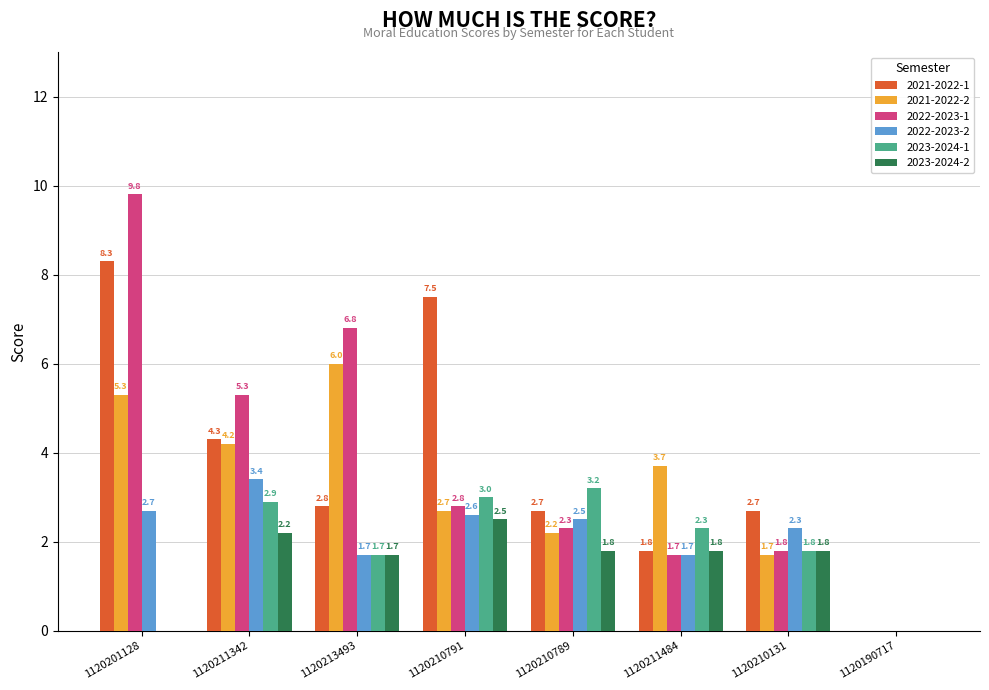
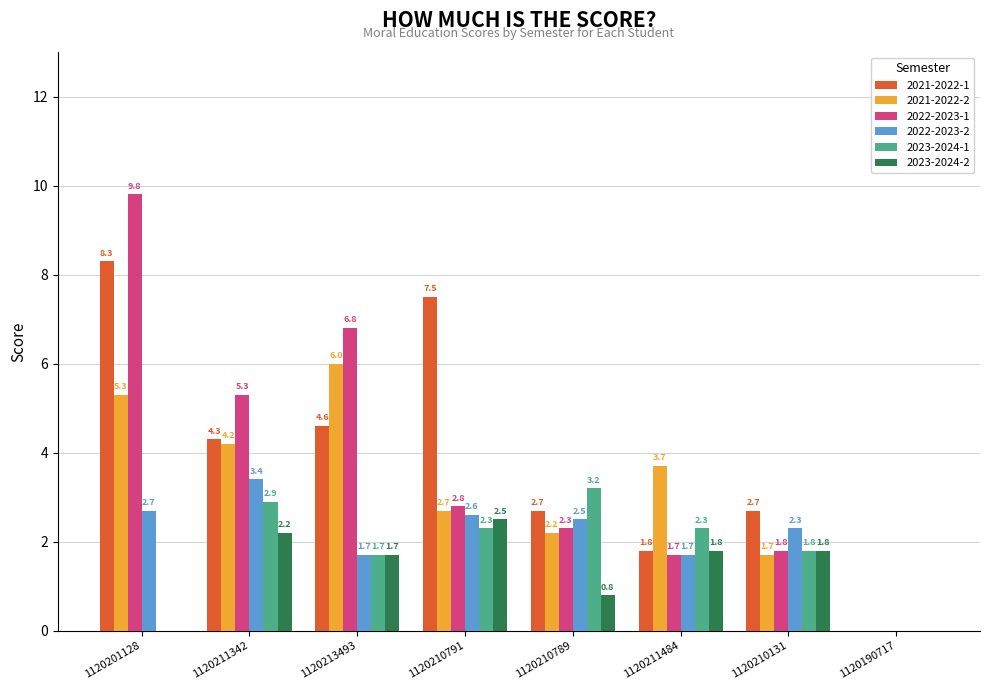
  {
    "2021-2022-1": {
      "1120201128": 8.3,
      "1120211342": 4.3,
-     "1120213493": 2.8,
+     "1120213493": 4.6,
      "1120210791": 7.5,
      "1120210789": 2.7,
      "1120211484": 1.8,
      "1120210131": 2.7
    },
    "2021-2022-2": {
      "1120201128": 5.3,
      "1120211342": 4.2,
      "1120213493": 6.0,
      "1120210791": 2.7,
      "1120210789": 2.2,
      "1120211484": 3.7,
      "1120210131": 1.7
    },
    "2022-2023-1": {
      "1120201128": 9.8,
      "1120211342": 5.3,
      "1120213493": 6.8,
      "1120210791": 2.8,
      "1120210789": 2.3,
      "1120211484": 1.7,
      "1120210131": 1.8
    },
    "2022-2023-2": {
      "1120201128": 2.7,
      "1120211342": 3.4,
      "1120213493": 1.7,
      "1120210791": 2.6,
      "1120210789": 2.5,
      "1120211484": 1.7,
      "1120210131": 2.3
    },
    "2023-2024-1": {
      "1120211342": 2.9,
      "1120213493": 1.7,
-     "1120210791": 3.0,
+     "1120210791": 2.3,
      "1120210789": 3.2,
      "1120211484": 2.3,
      "1120210131": 1.8
    },
    "2023-2024-2": {
      "1120211342": 2.2,
      "1120213493": 1.7,
      "1120210791": 2.5,
-     "1120210789": 1.8,
+     "1120210789": 0.8,
      "1120211484": 1.8,
      "1120210131": 1.8
    }
  }
